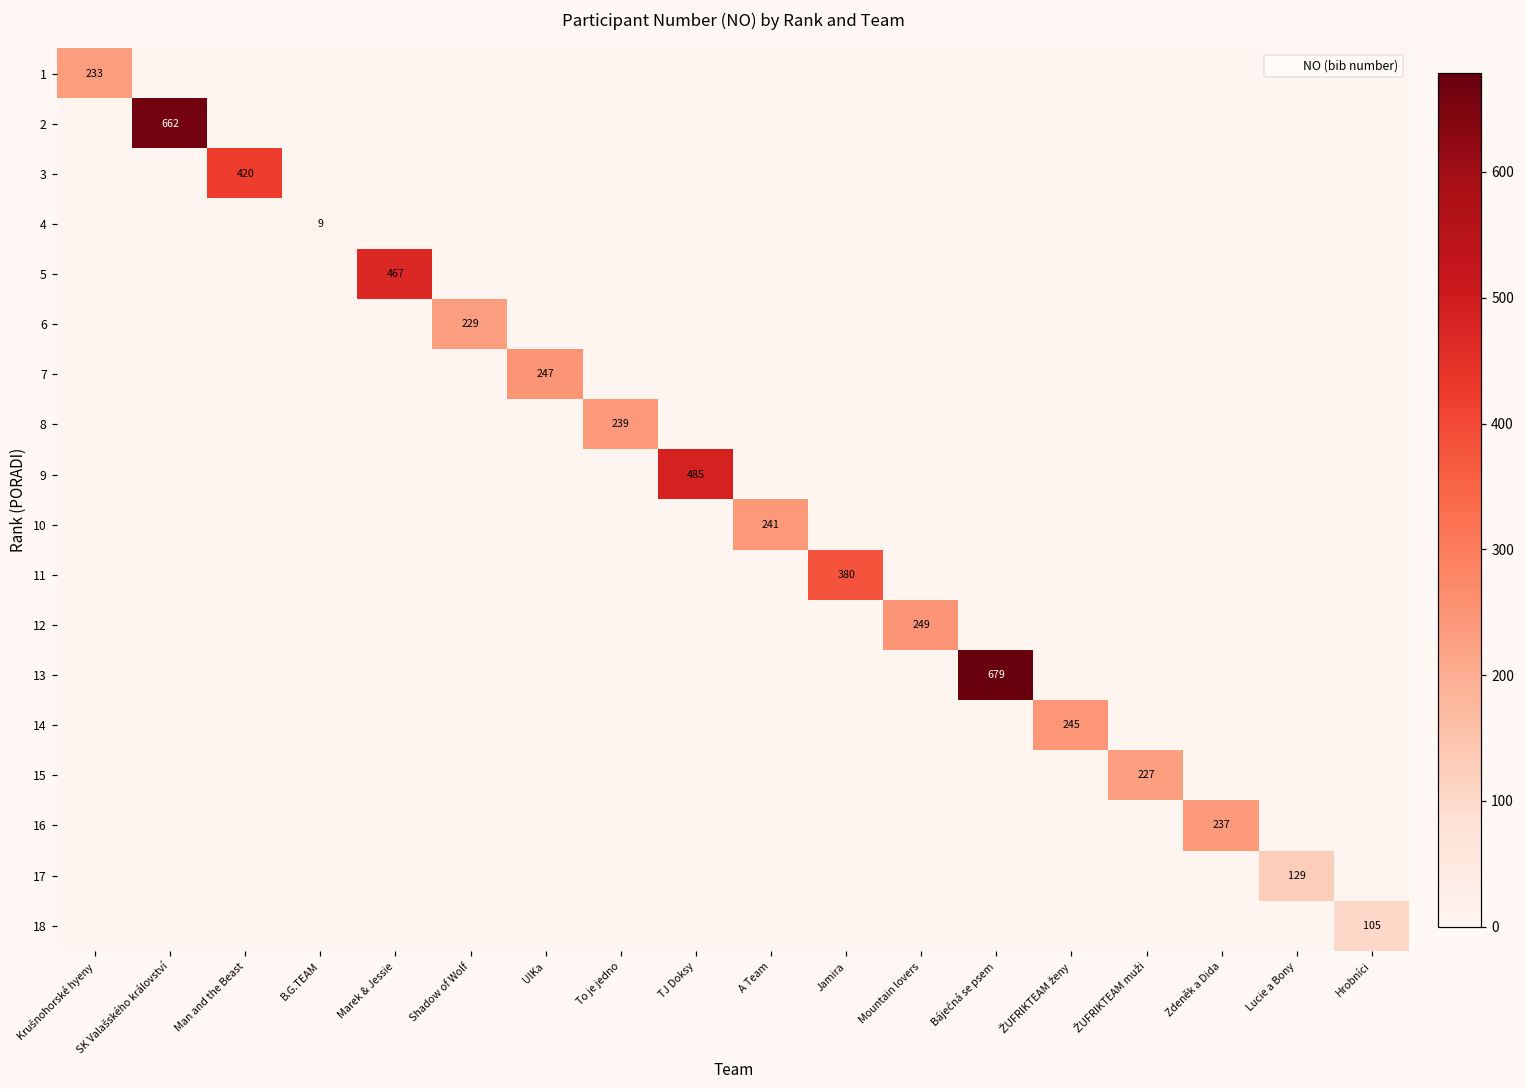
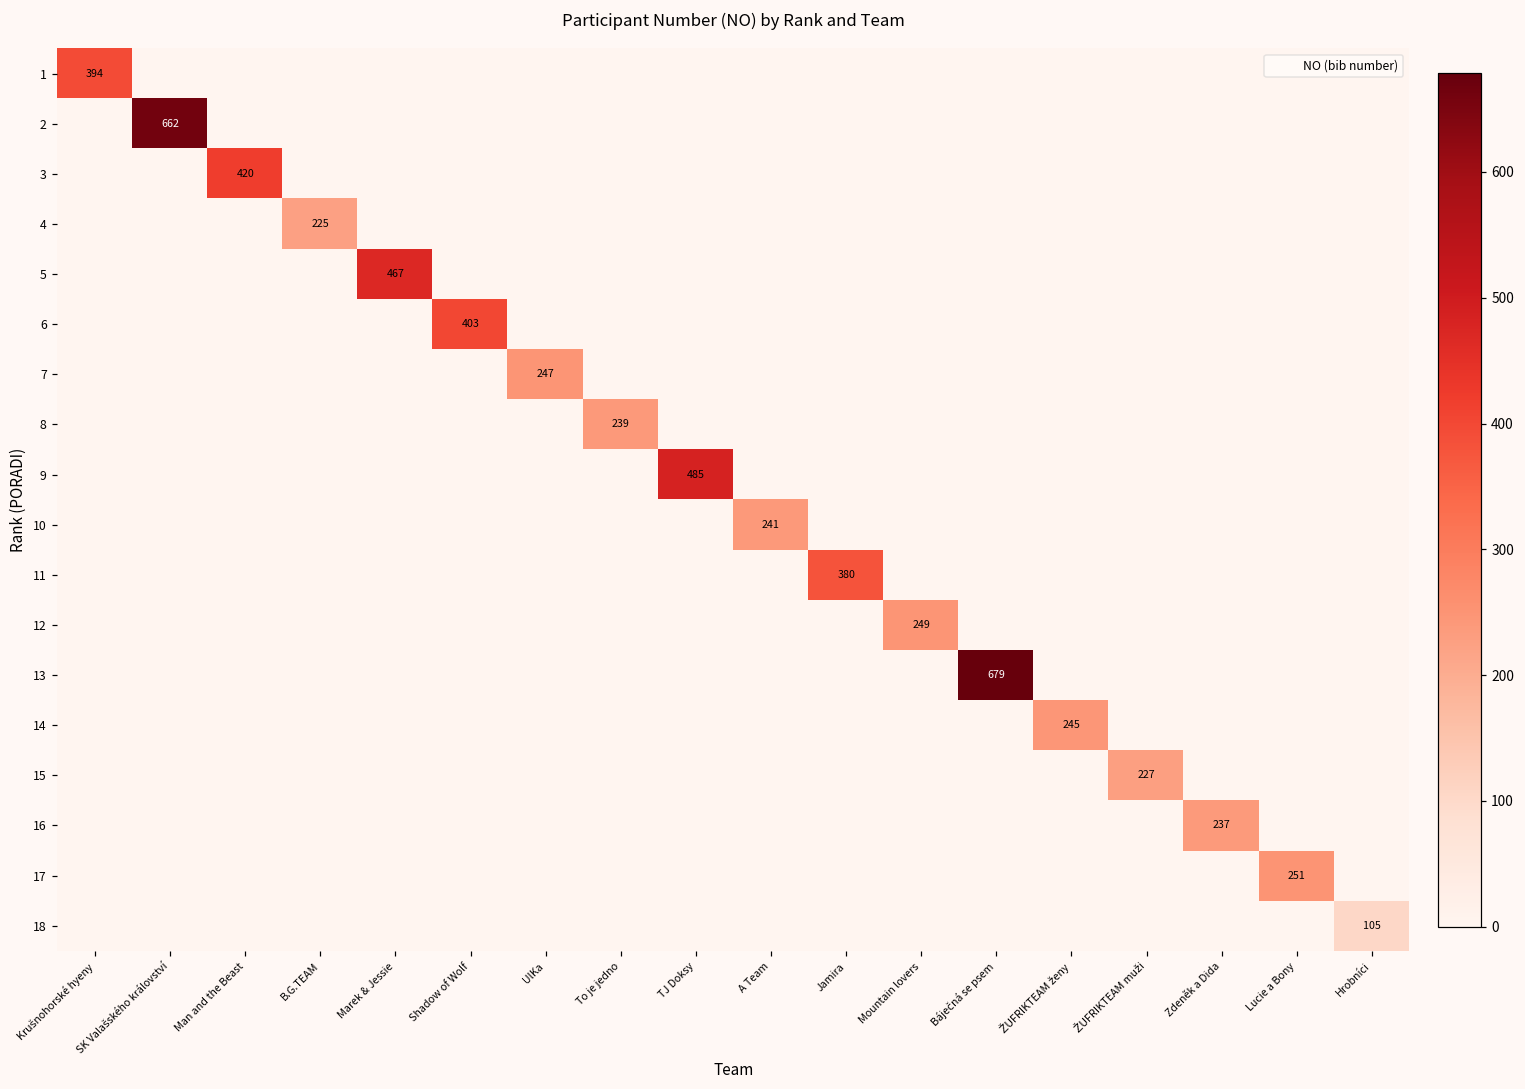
  {
    "1": {
-     "Krušnohorské hyeny": 233
+     "Krušnohorské hyeny": 394
    },
    "2": {
      "SK Valašského království": 662
    },
    "3": {
      "Man and the Beast": 420
    },
    "4": {
-     "B.G.TEAM": 9
+     "B.G.TEAM": 225
    },
    "5": {
      "Marek & Jessie": 467
    },
    "6": {
-     "Shadow of Wolf": 229
+     "Shadow of Wolf": 403
    },
    "7": {
      "UlKa": 247
    },
    "8": {
      "To je jedno": 239
    },
    "9": {
      "TJ Doksy": 485
    },
    "10": {
      "A Team": 241
    },
    "11": {
      "Jamira": 380
    },
    "12": {
      "Mountain lovers": 249
    },
    "13": {
      "Báječná se psem": 679
    },
    "14": {
      "ŽUFRIKTEAM ženy": 245
    },
    "15": {
      "ŽUFRIKTEAM muži": 227
    },
    "16": {
      "Zdeněk a Dida": 237
    },
    "17": {
-     "Lucie a Bony": 129
+     "Lucie a Bony": 251
    },
    "18": {
      "Hrobníci": 105
    }
  }
